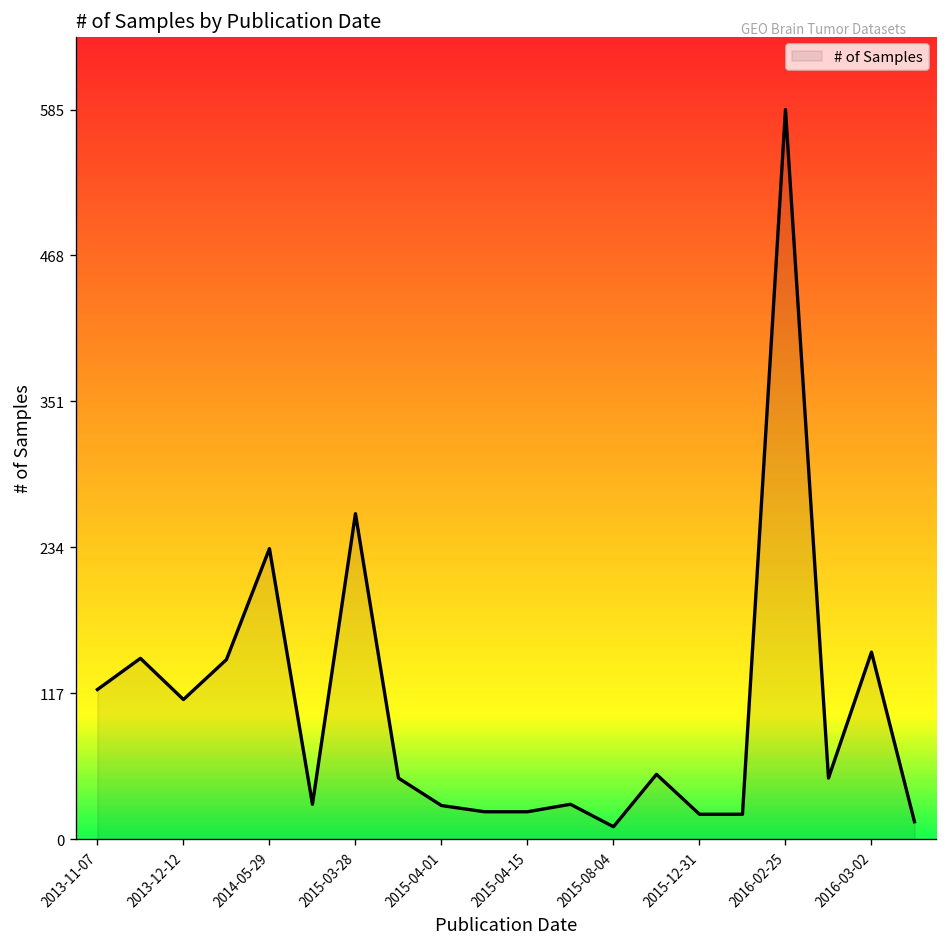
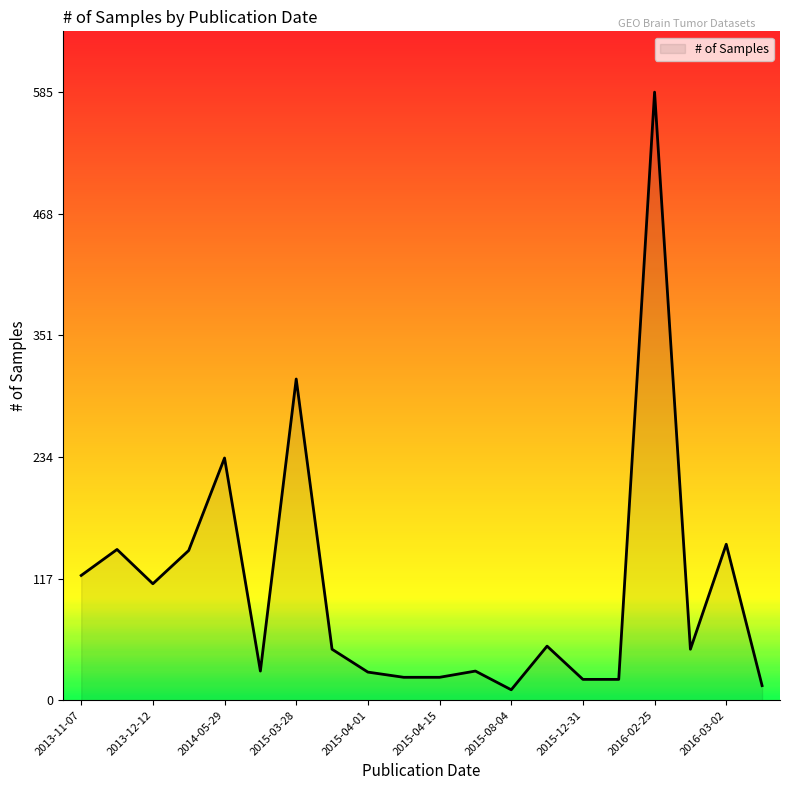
  {
    "2014-05-29": 233,
-   "2015-03-28": 261,
+   "2015-03-28": 309,
    "2016-02-25": 585
  }
